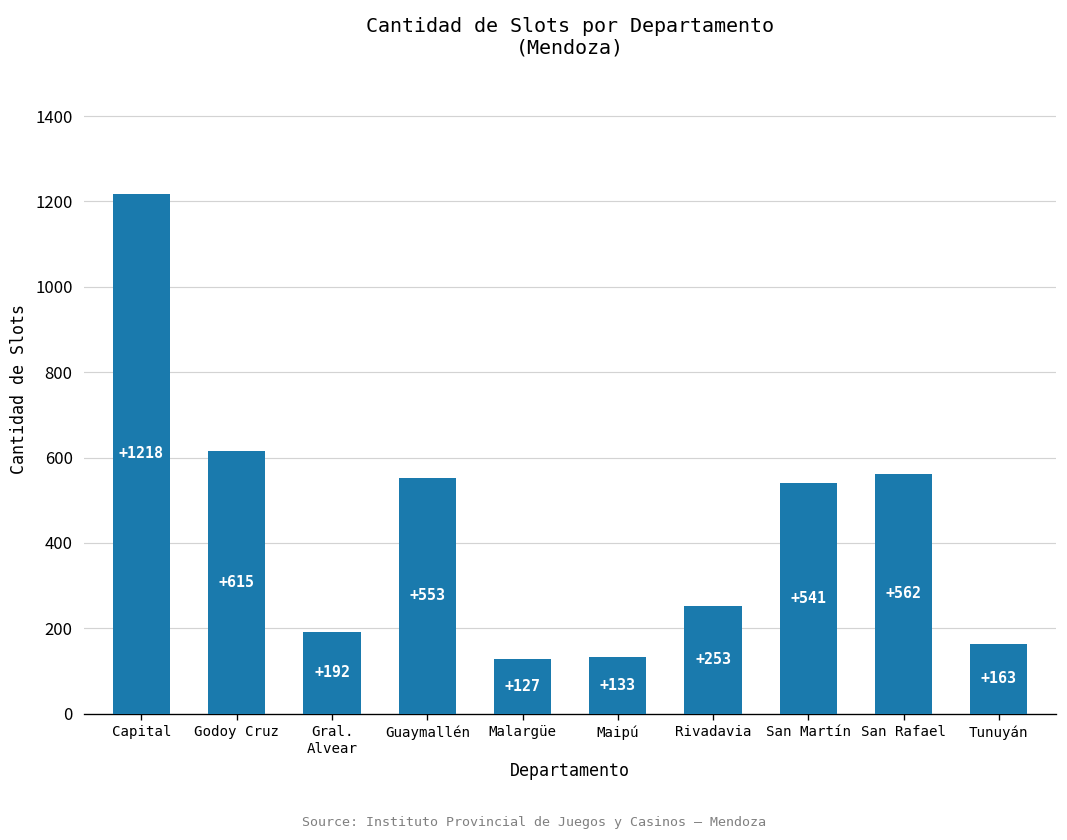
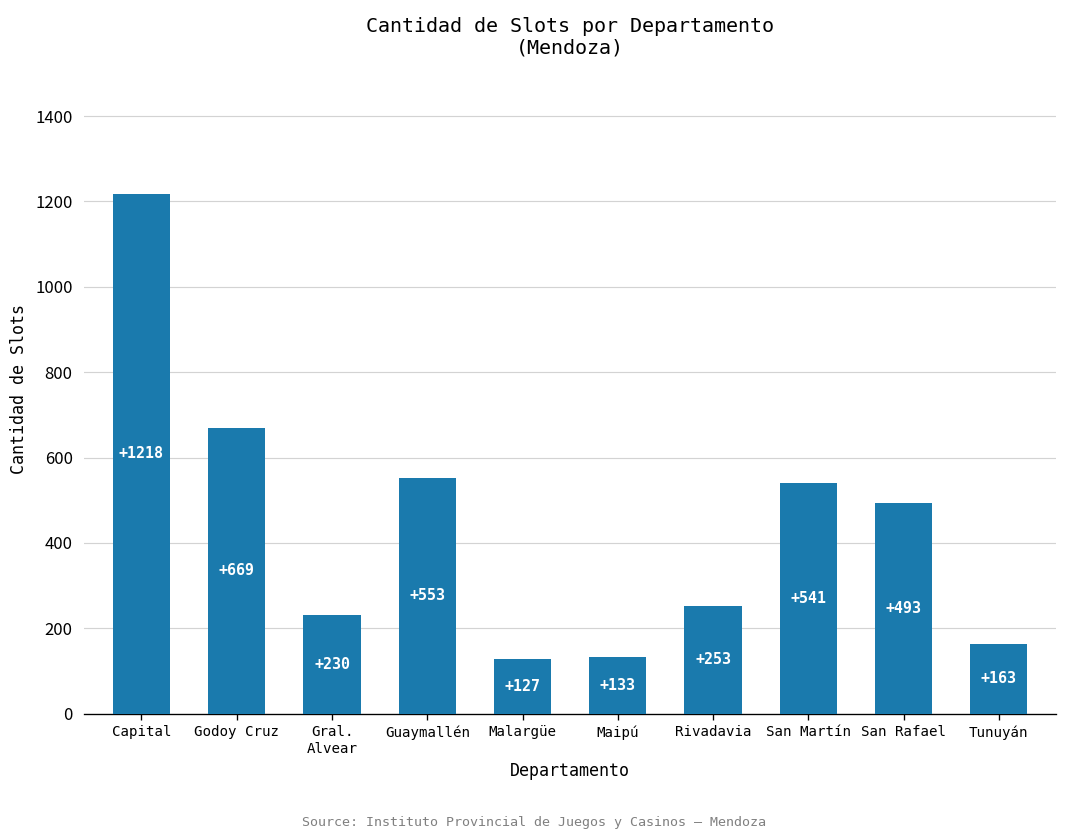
  {
    "Capital": "+1218",
-   "Godoy Cruz": "+615",
-   "Gral. Alvear": "+192",
+   "Godoy Cruz": "+669",
+   "Gral. Alvear": "+230",
    "Guaymallén": "+553",
    "Malargüe": "+127",
    "Maipú": "+133",
    "Rivadavia": "+253",
    "San Martín": "+541",
-   "San Rafael": "+562",
+   "San Rafael": "+493",
    "Tunuyán": "+163"
  }
